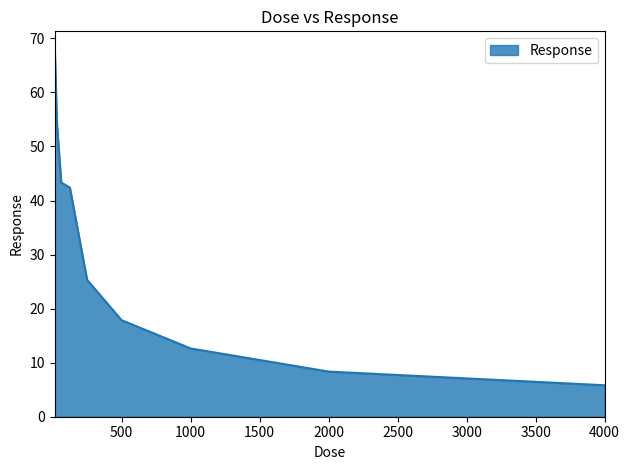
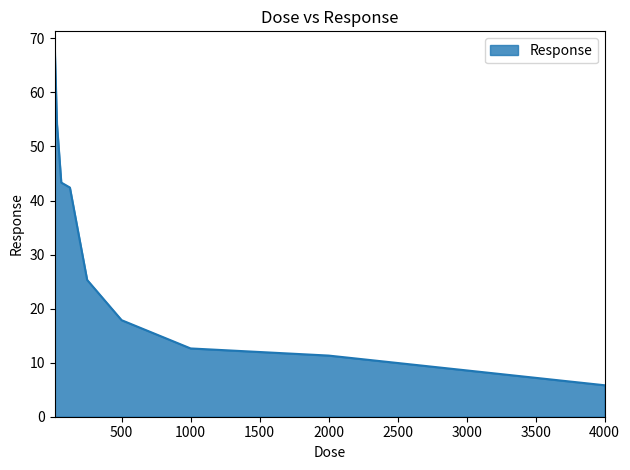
  {
    "500": 18,
    "1000": 13,
-   "2000": 8,
+   "2000": 11,
    "4000": 6
  }
